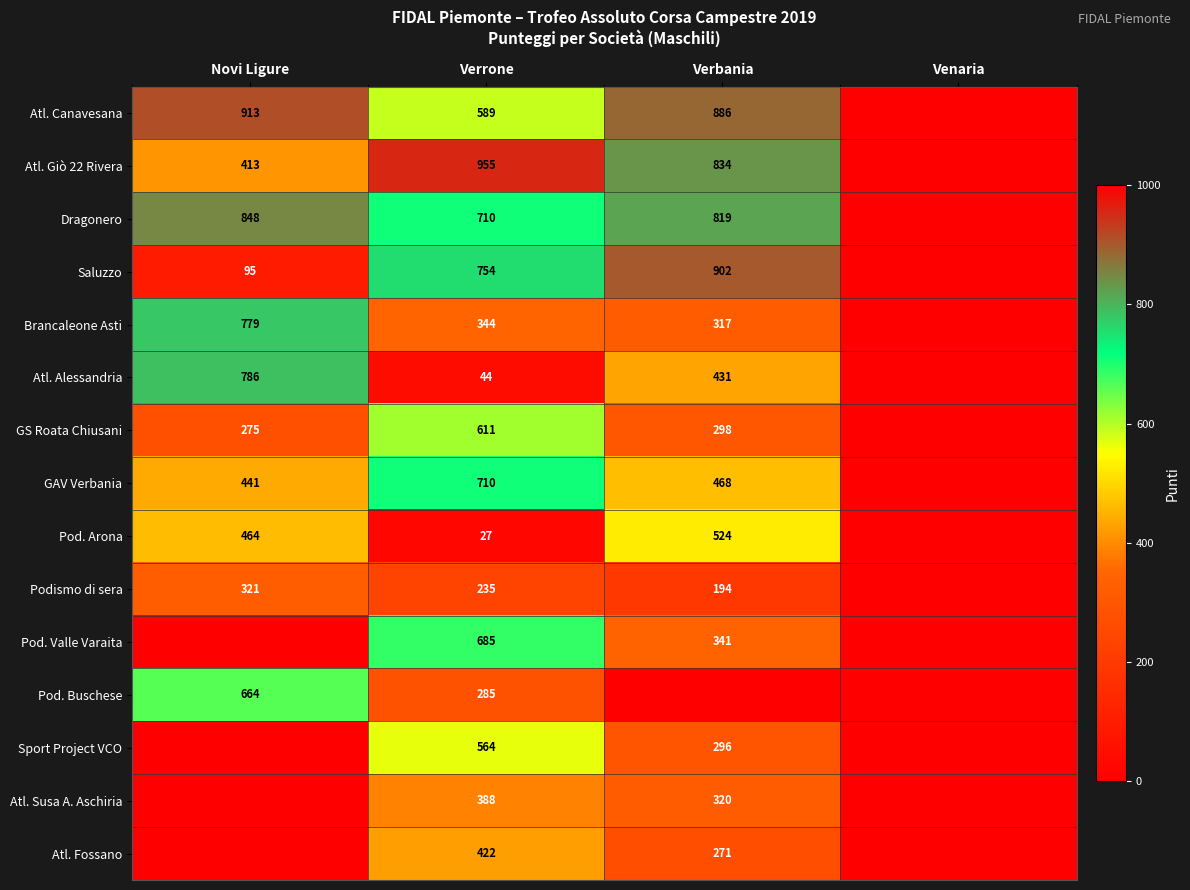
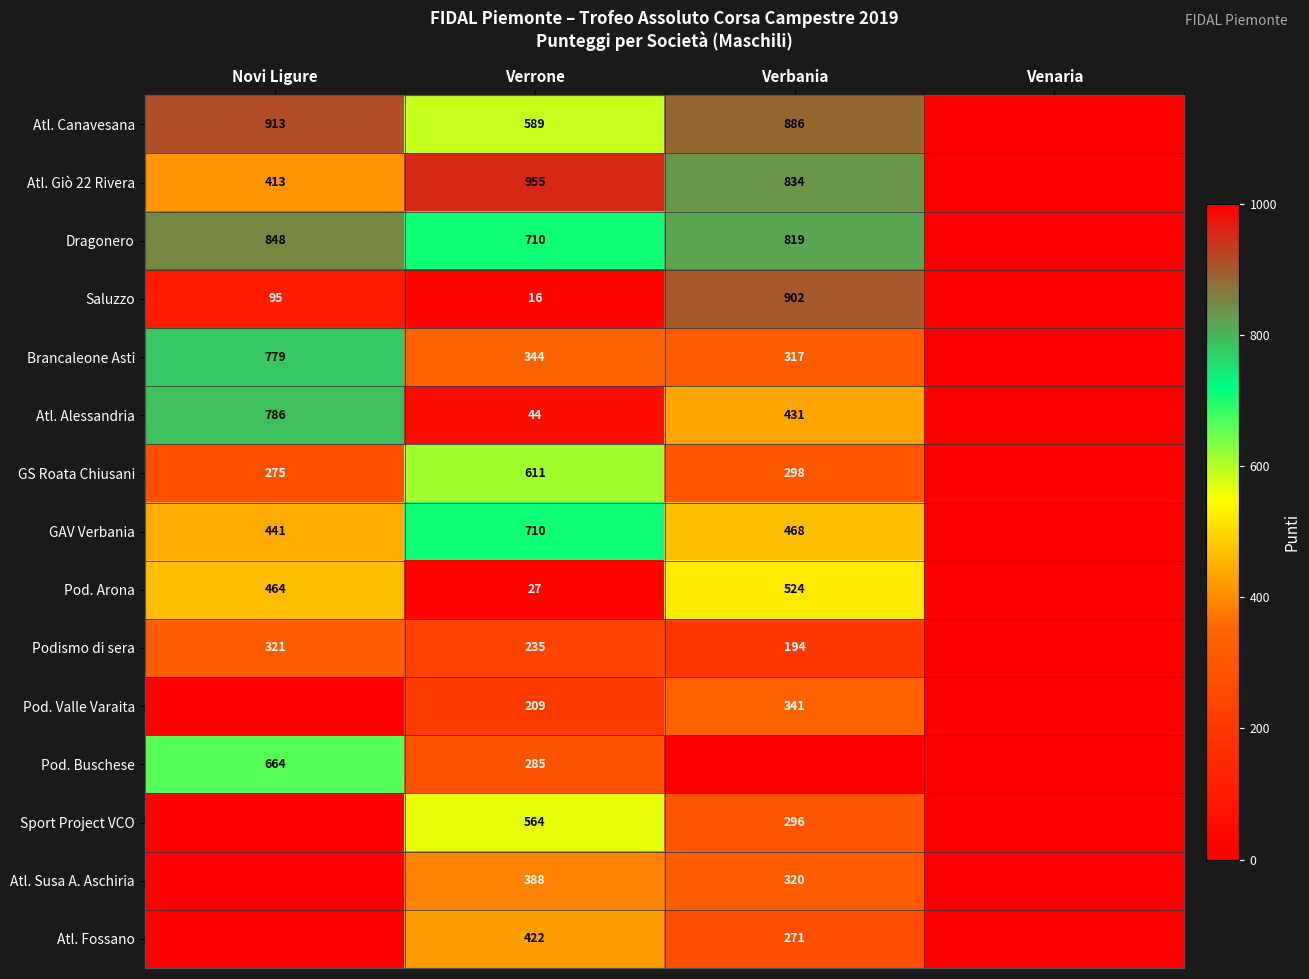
  {
    "Atl. Canavesana": {
      "Novi Ligure": 913,
      "Verrone": 589,
      "Verbania": 886
    },
    "Atl. Giò 22 Rivera": {
      "Novi Ligure": 413,
      "Verrone": 955,
      "Verbania": 834
    },
    "Dragonero": {
      "Novi Ligure": 848,
      "Verrone": 710,
      "Verbania": 819
    },
    "Saluzzo": {
      "Novi Ligure": 95,
-     "Verrone": 754,
+     "Verrone": 16,
      "Verbania": 902
    },
    "Brancaleone Asti": {
      "Novi Ligure": 779,
      "Verrone": 344,
      "Verbania": 317
    },
    "Atl. Alessandria": {
      "Novi Ligure": 786,
      "Verrone": 44,
      "Verbania": 431
    },
    "GS Roata Chiusani": {
      "Novi Ligure": 275,
      "Verrone": 611,
      "Verbania": 298
    },
    "GAV Verbania": {
      "Novi Ligure": 441,
      "Verrone": 710,
      "Verbania": 468
    },
    "Pod. Arona": {
      "Novi Ligure": 464,
      "Verrone": 27,
      "Verbania": 524
    },
    "Podismo di sera": {
      "Novi Ligure": 321,
      "Verrone": 235,
      "Verbania": 194
    },
    "Pod. Valle Varaita": {
-     "Verrone": 685,
+     "Verrone": 209,
      "Verbania": 341
    },
    "Pod. Buschese": {
      "Novi Ligure": 664,
      "Verrone": 285
    },
    "Sport Project VCO": {
      "Verrone": 564,
      "Verbania": 296
    },
    "Atl. Susa A. Aschiria": {
      "Verrone": 388,
      "Verbania": 320
    },
    "Atl. Fossano": {
      "Verrone": 422,
      "Verbania": 271
    }
  }
